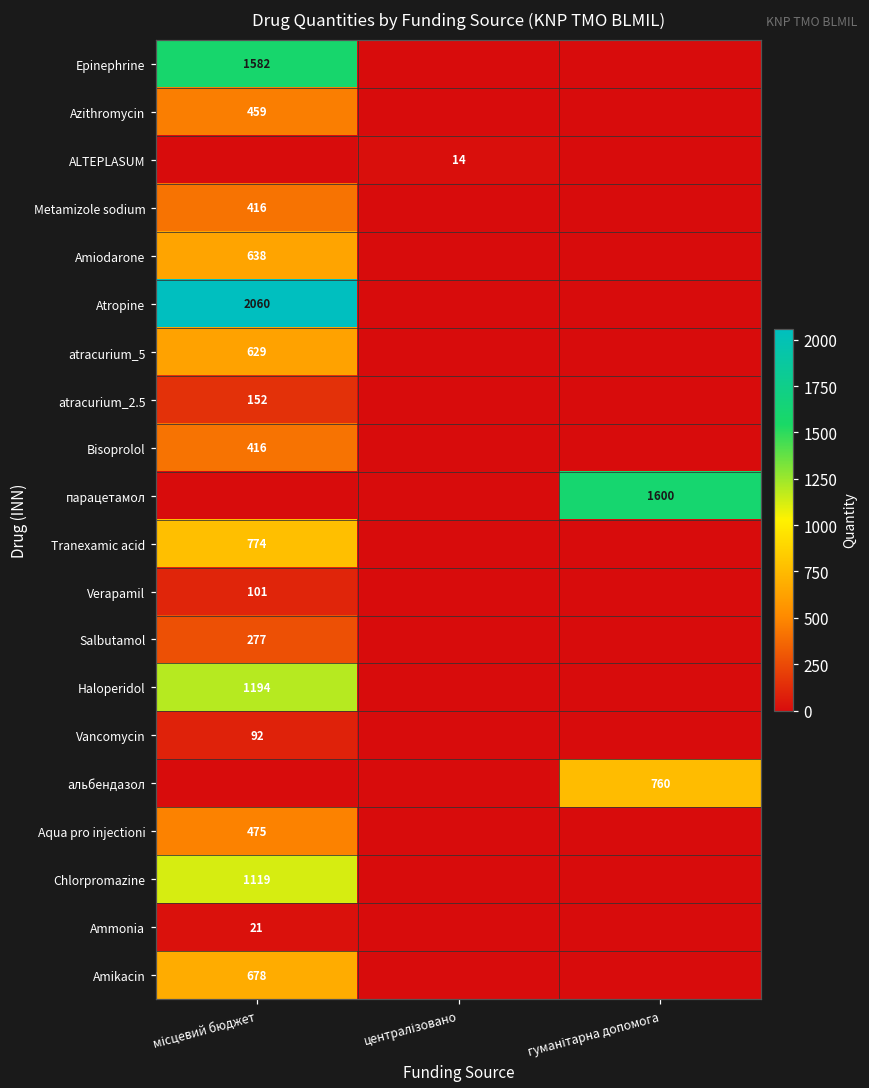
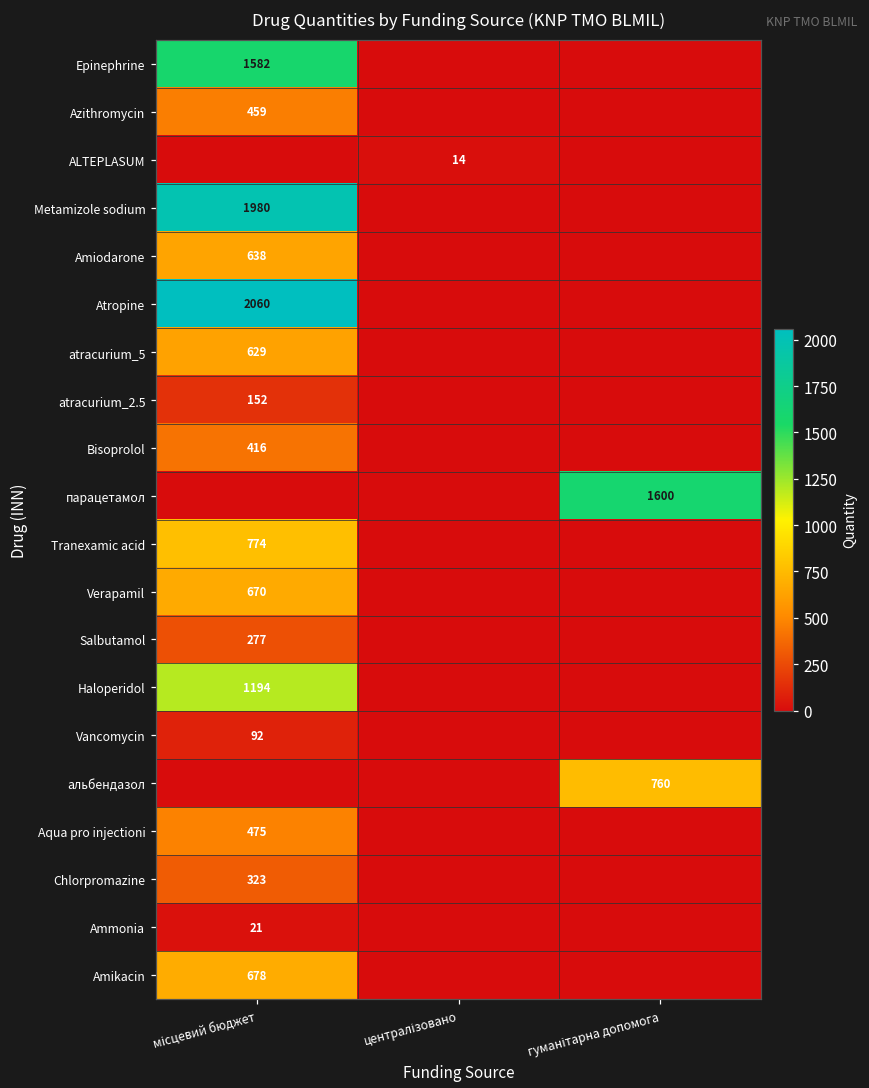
  {
    "Epinephrine": {
      "місцевий бюджет": 1582
    },
    "Azithromycin": {
      "місцевий бюджет": 459
    },
    "ALTEPLASUM": {
      "централізовано": 14
    },
    "Metamizole sodium": {
-     "місцевий бюджет": 416
+     "місцевий бюджет": 1980
    },
    "Amiodarone": {
      "місцевий бюджет": 638
    },
    "Atropine": {
      "місцевий бюджет": 2060
    },
    "atracurium_5": {
      "місцевий бюджет": 629
    },
    "atracurium_2.5": {
      "місцевий бюджет": 152
    },
    "Bisoprolol": {
      "місцевий бюджет": 416
    },
    "парацетамол": {
      "гуманітарна допомога": 1600
    },
    "Tranexamic acid": {
      "місцевий бюджет": 774
    },
    "Verapamil": {
-     "місцевий бюджет": 101
+     "місцевий бюджет": 670
    },
    "Salbutamol": {
      "місцевий бюджет": 277
    },
    "Haloperidol": {
      "місцевий бюджет": 1194
    },
    "Vancomycin": {
      "місцевий бюджет": 92
    },
    "альбендазол": {
      "гуманітарна допомога": 760
    },
    "Aqua pro injectioni": {
      "місцевий бюджет": 475
    },
    "Chlorpromazine": {
-     "місцевий бюджет": 1119
+     "місцевий бюджет": 323
    },
    "Ammonia": {
      "місцевий бюджет": 21
    },
    "Amikacin": {
      "місцевий бюджет": 678
    }
  }
